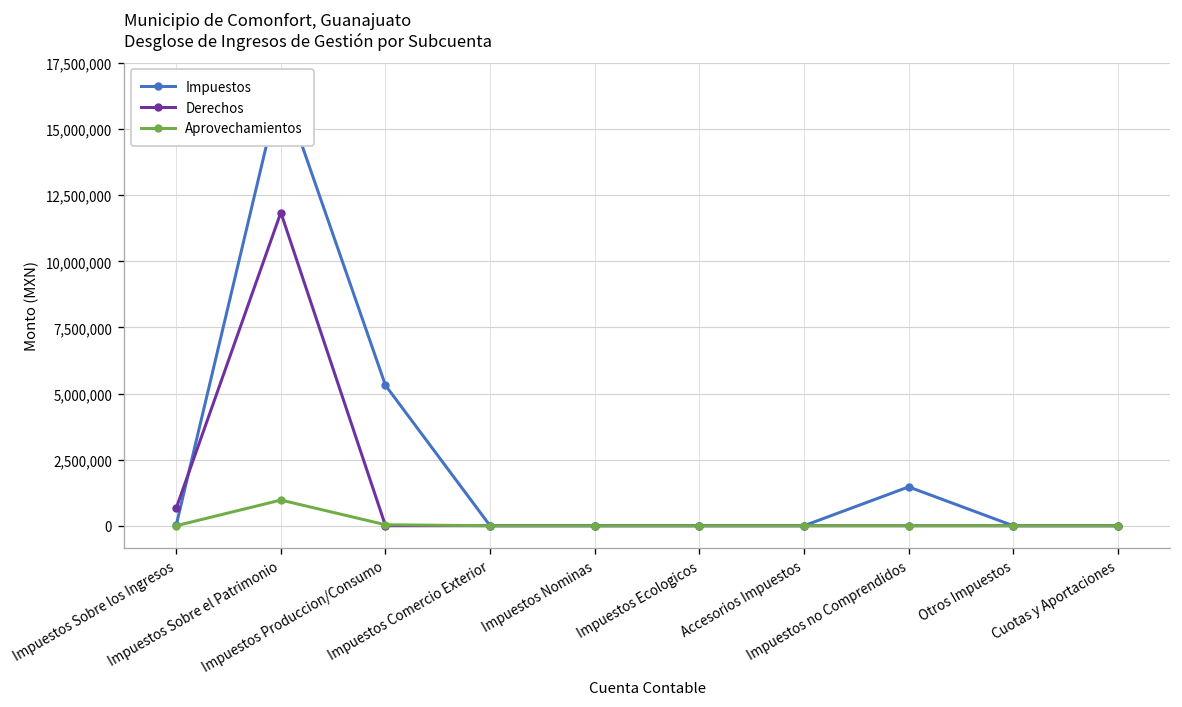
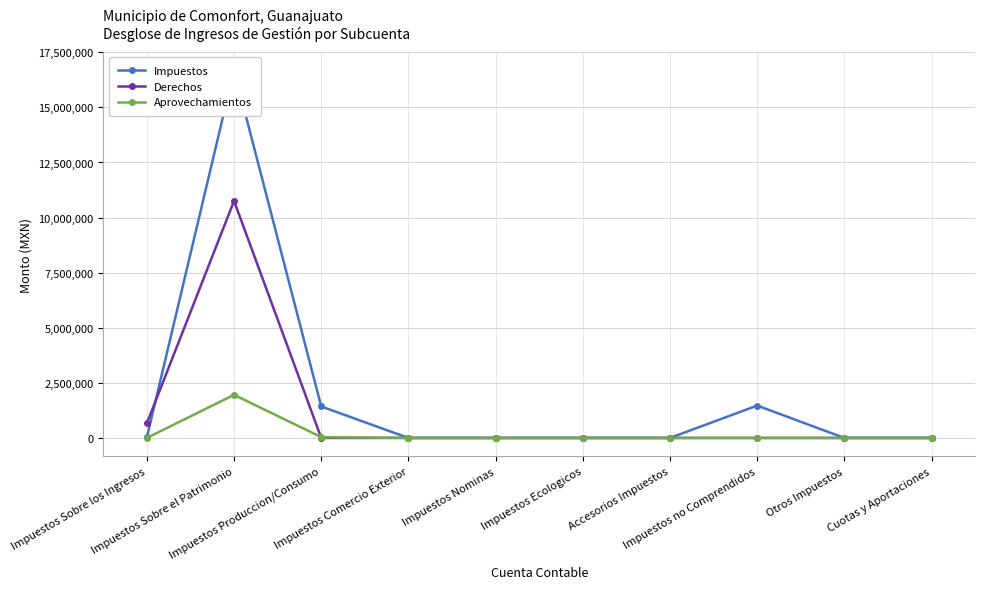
  {
    "Impuestos": {
-     "Impuestos Produccion/Consumo": "5,300,000",
+     "Impuestos Produccion/Consumo": "1,400,000",
      "Impuestos no Comprendidos": "1,500,000"
    },
    "Derechos": {
      "Impuestos Sobre los Ingresos": "700,000",
-     "Impuestos Sobre el Patrimonio": "11,800,000"
+     "Impuestos Sobre el Patrimonio": "10,800,000"
    },
    "Aprovechamientos": {
-     "Impuestos Sobre el Patrimonio": "1,000,000"
+     "Impuestos Sobre el Patrimonio": "2,000,000"
    }
  }
